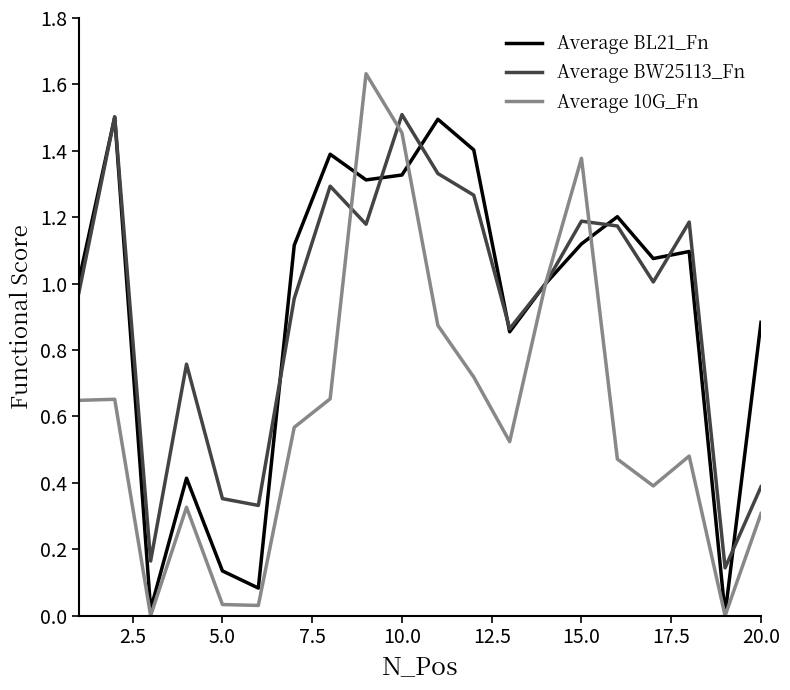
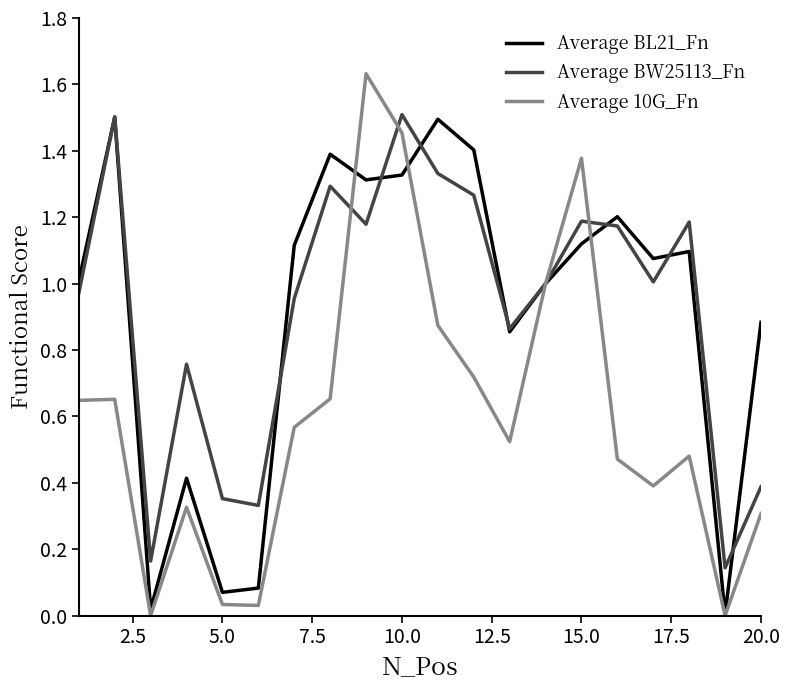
  {
    "Average BL21_Fn": {
-     "5.0": 0.13,
+     "5.0": 0.07,
      "10.0": 1.33,
      "15.0": 1.12,
      "20.0": 0.88
    },
    "Average BW25113_Fn": {
      "5.0": 0.35,
      "10.0": 1.51,
      "15.0": 1.19,
      "20.0": 0.39
    },
    "Average 10G_Fn": {
      "5.0": 0.03,
      "10.0": 1.45,
      "15.0": 1.38,
      "20.0": 0.31
    }
  }
